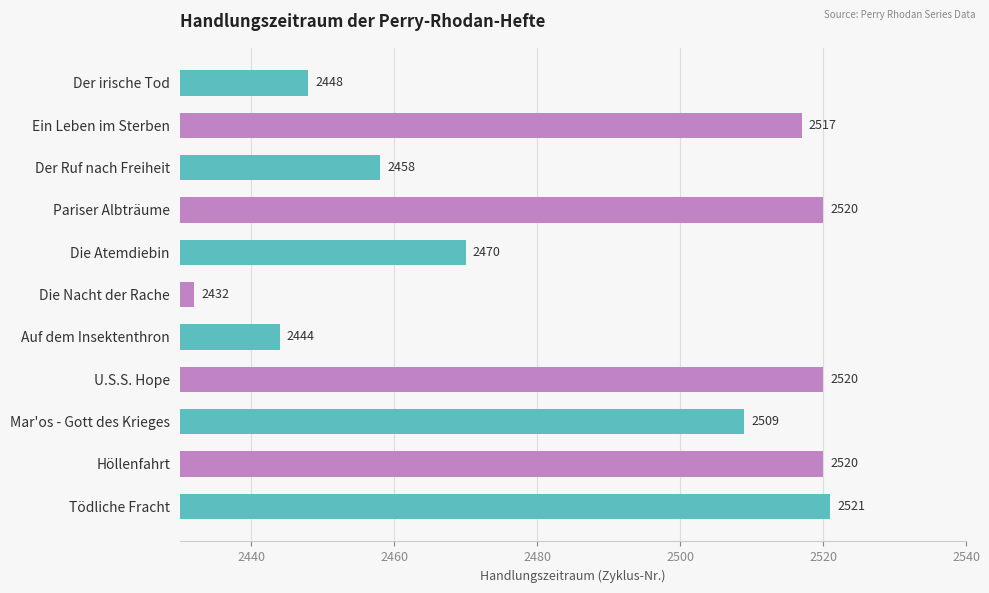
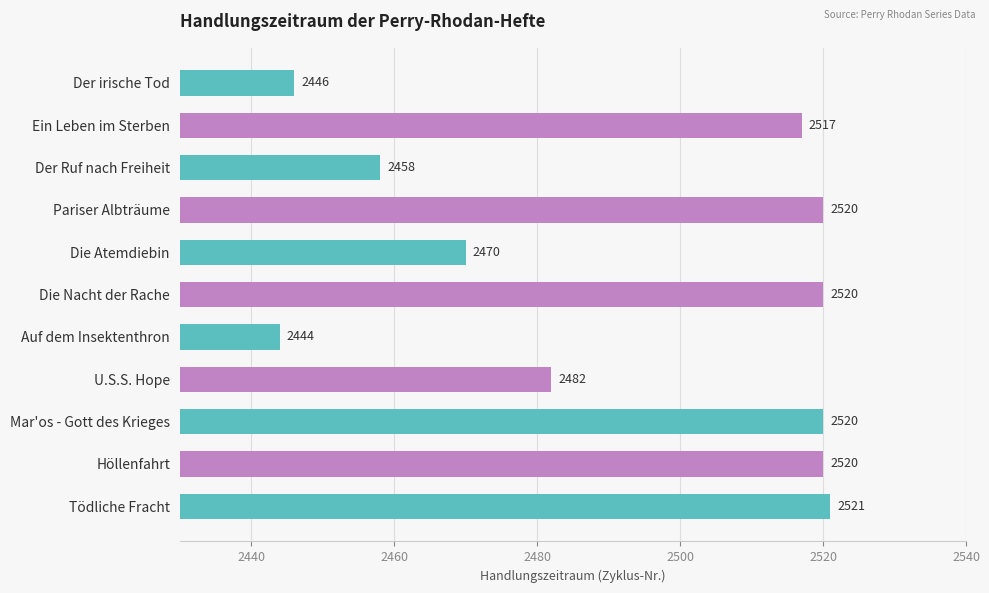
  {
-   "Der irische Tod": 2448,
+   "Der irische Tod": 2446,
    "Ein Leben im Sterben": 2517,
    "Der Ruf nach Freiheit": 2458,
    "Pariser Albträume": 2520,
    "Die Atemdiebin": 2470,
-   "Die Nacht der Rache": 2432,
+   "Die Nacht der Rache": 2520,
    "Auf dem Insektenthron": 2444,
-   "U.S.S. Hope": 2520,
-   "Mar'os - Gott des Krieges": 2509,
+   "U.S.S. Hope": 2482,
+   "Mar'os - Gott des Krieges": 2520,
    "Höllenfahrt": 2520,
    "Tödliche Fracht": 2521
  }
